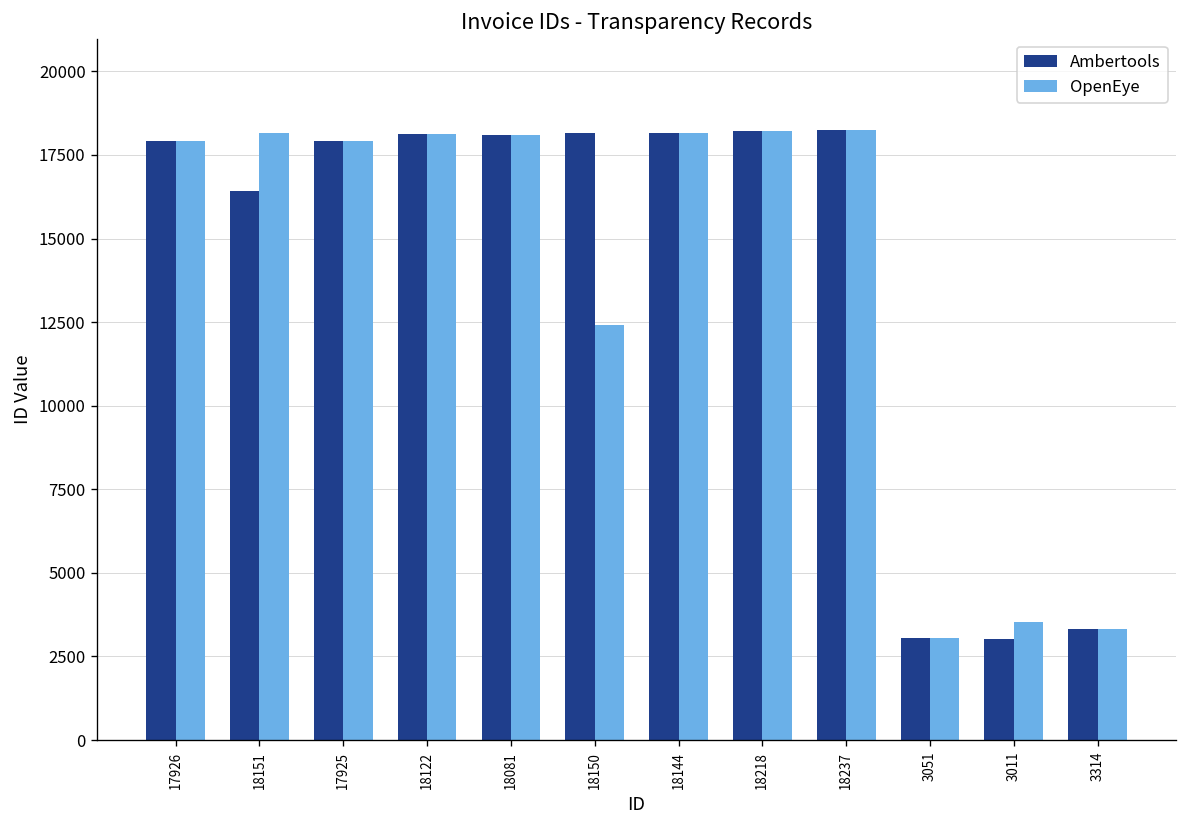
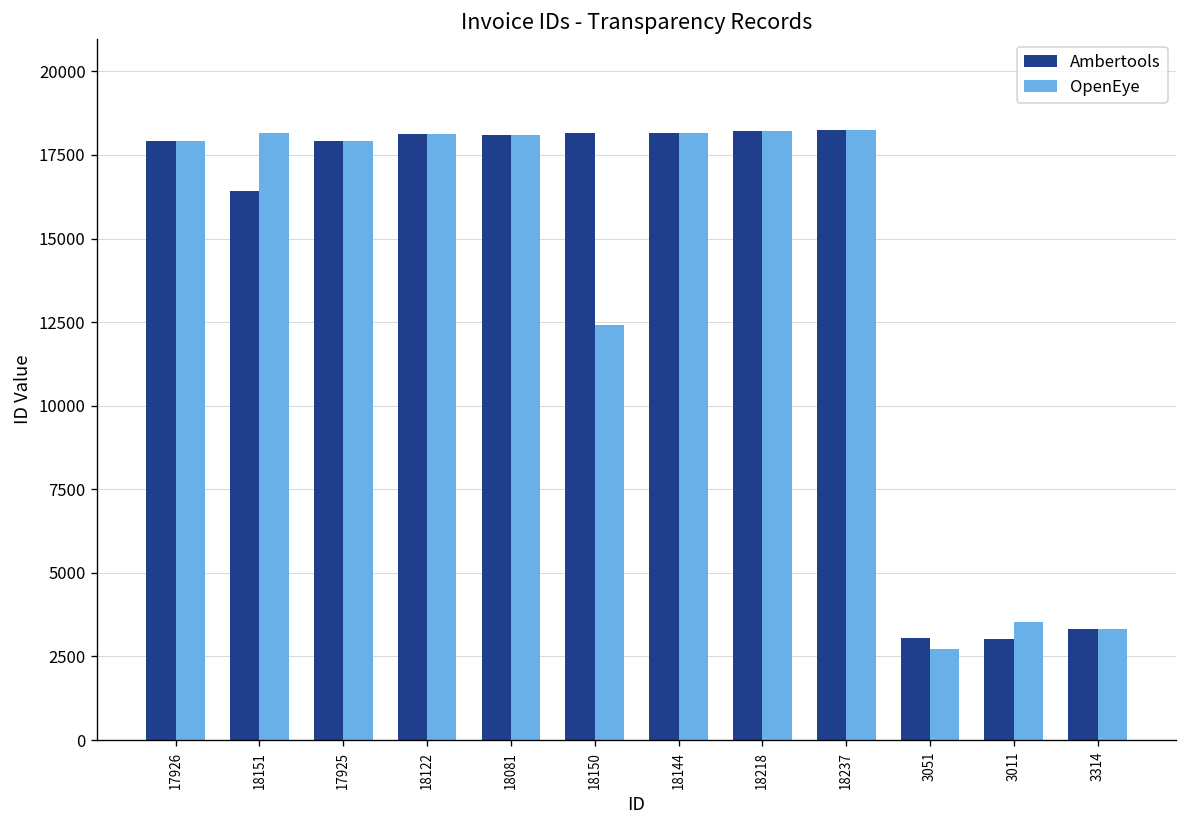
  {
    "Ambertools": {
      "17926": 17900,
      "18151": 16400,
      "17925": 17900,
      "18122": 18100,
      "18081": 18100,
      "18150": 18200,
      "18144": 18100,
      "18218": 18200,
      "18237": 18200,
      "3051": 3100,
      "3011": 3000,
      "3314": 3300
    },
    "OpenEye": {
      "17926": 17900,
      "18151": 18200,
      "17925": 17900,
      "18122": 18100,
      "18081": 18100,
      "18150": 12400,
      "18144": 18100,
      "18218": 18200,
      "18237": 18200,
-     "3051": 3100,
+     "3051": 2700,
      "3011": 3500,
      "3314": 3300
    }
  }
